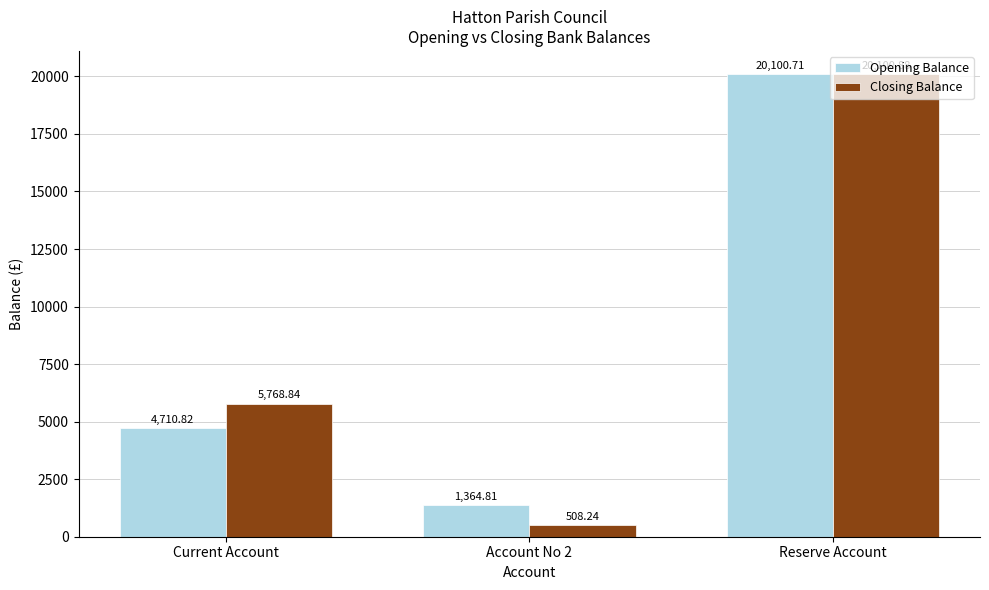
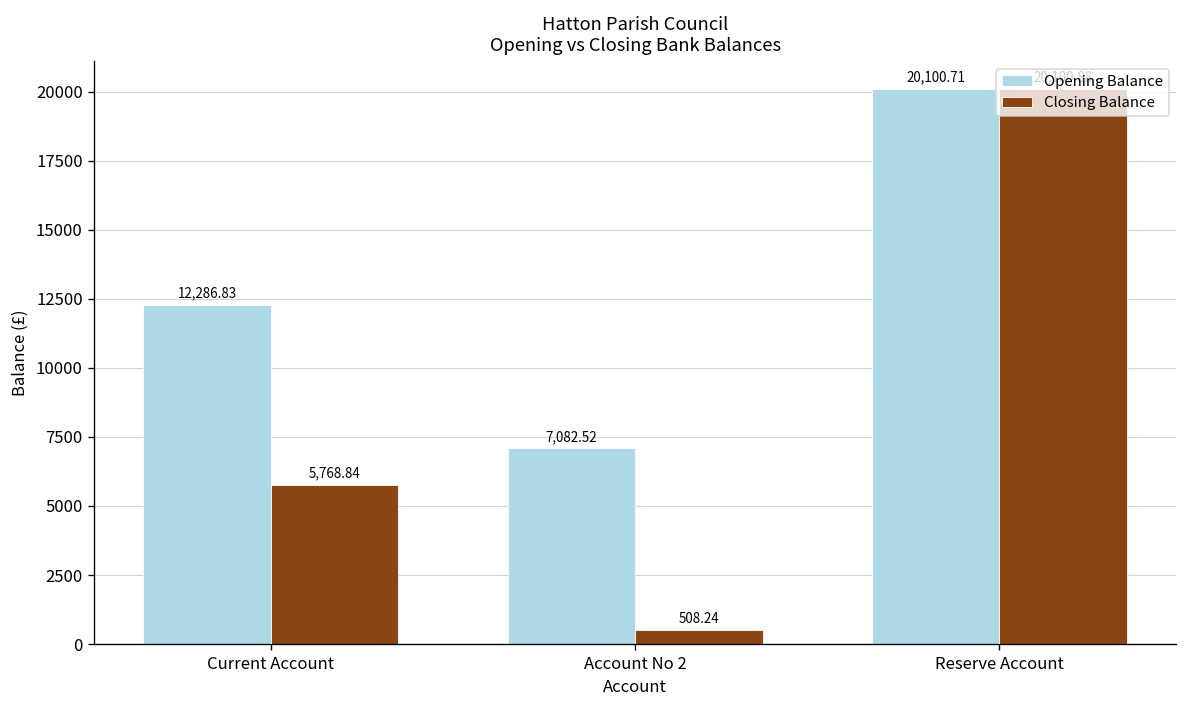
  {
    "Opening Balance": {
-     "Current Account": "4,710.82",
-     "Account No 2": "1,364.81",
+     "Current Account": "12,286.83",
+     "Account No 2": "7,082.52",
      "Reserve Account": "20,100.71"
    },
    "Closing Balance": {
      "Current Account": "5,768.84",
      "Account No 2": "508.24"
    }
  }
